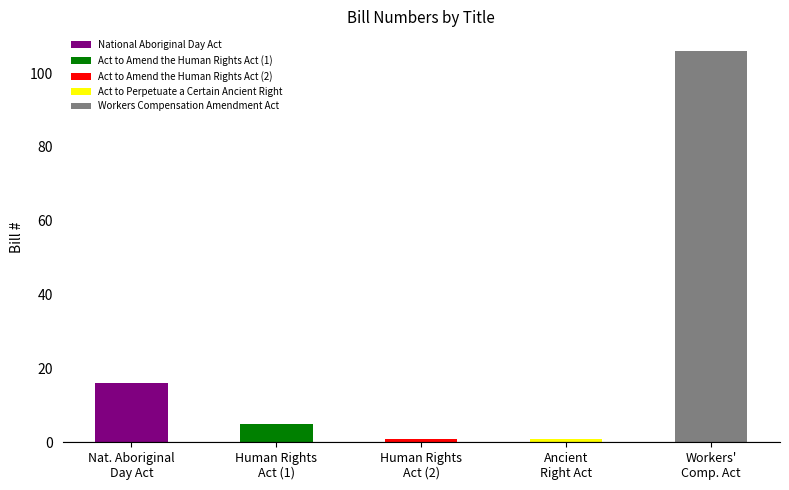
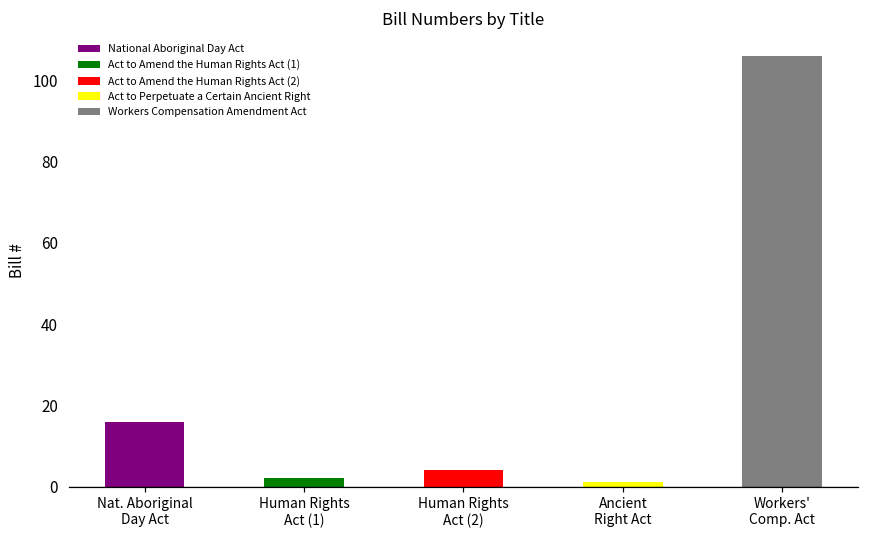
  {
    "Nat. Aboriginal Day Act": 16,
-   "Human Rights Act (1)": 5,
-   "Human Rights Act (2)": 1,
+   "Human Rights Act (1)": 2,
+   "Human Rights Act (2)": 4,
    "Ancient Right Act": 1,
    "Workers' Comp. Act": 106
  }
